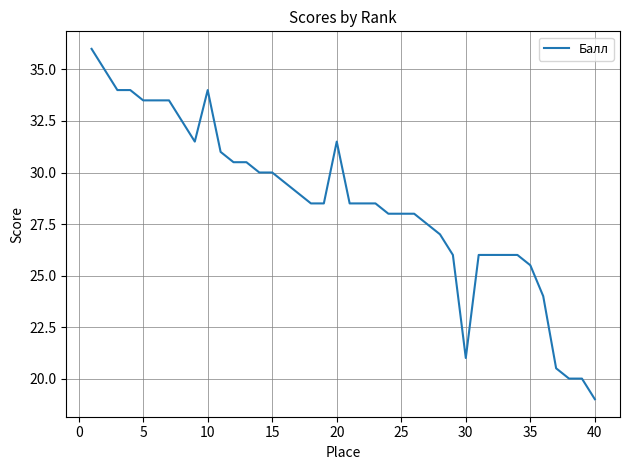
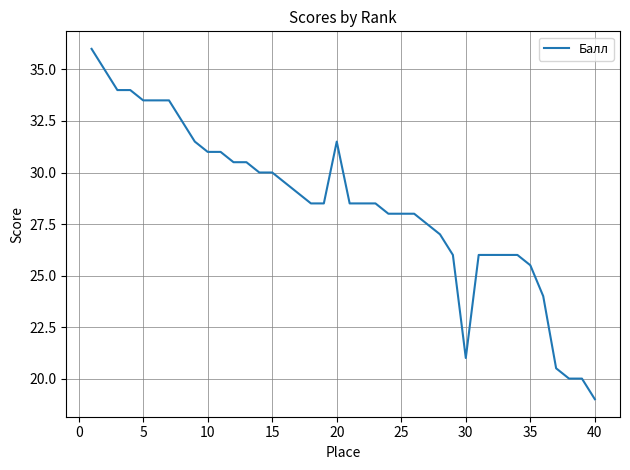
  {
    "5": 33.5,
-   "10": 34,
+   "10": 31,
    "15": 30,
    "20": 31.5,
    "25": 28,
    "30": 21,
    "35": 25.5,
    "40": 19
  }
